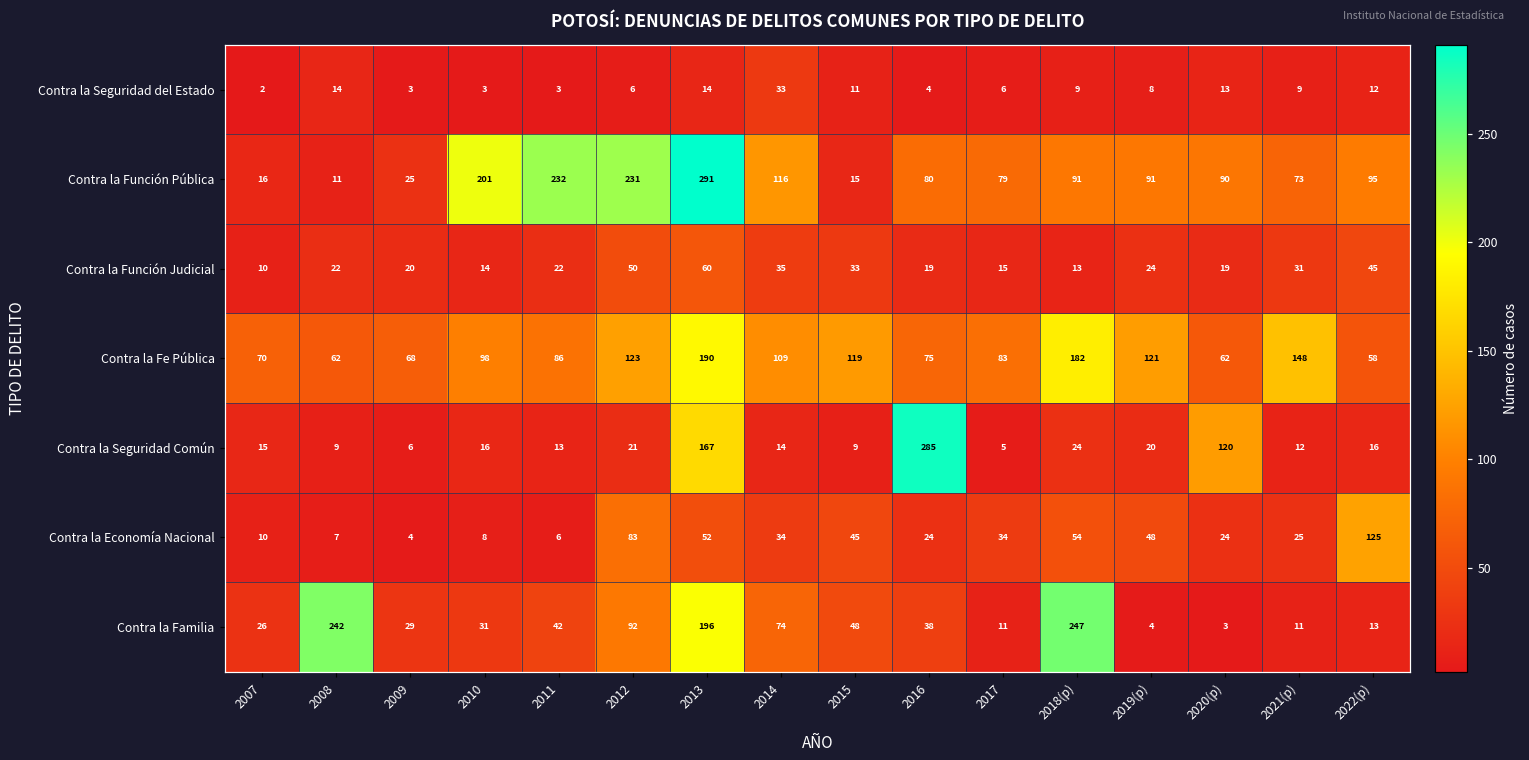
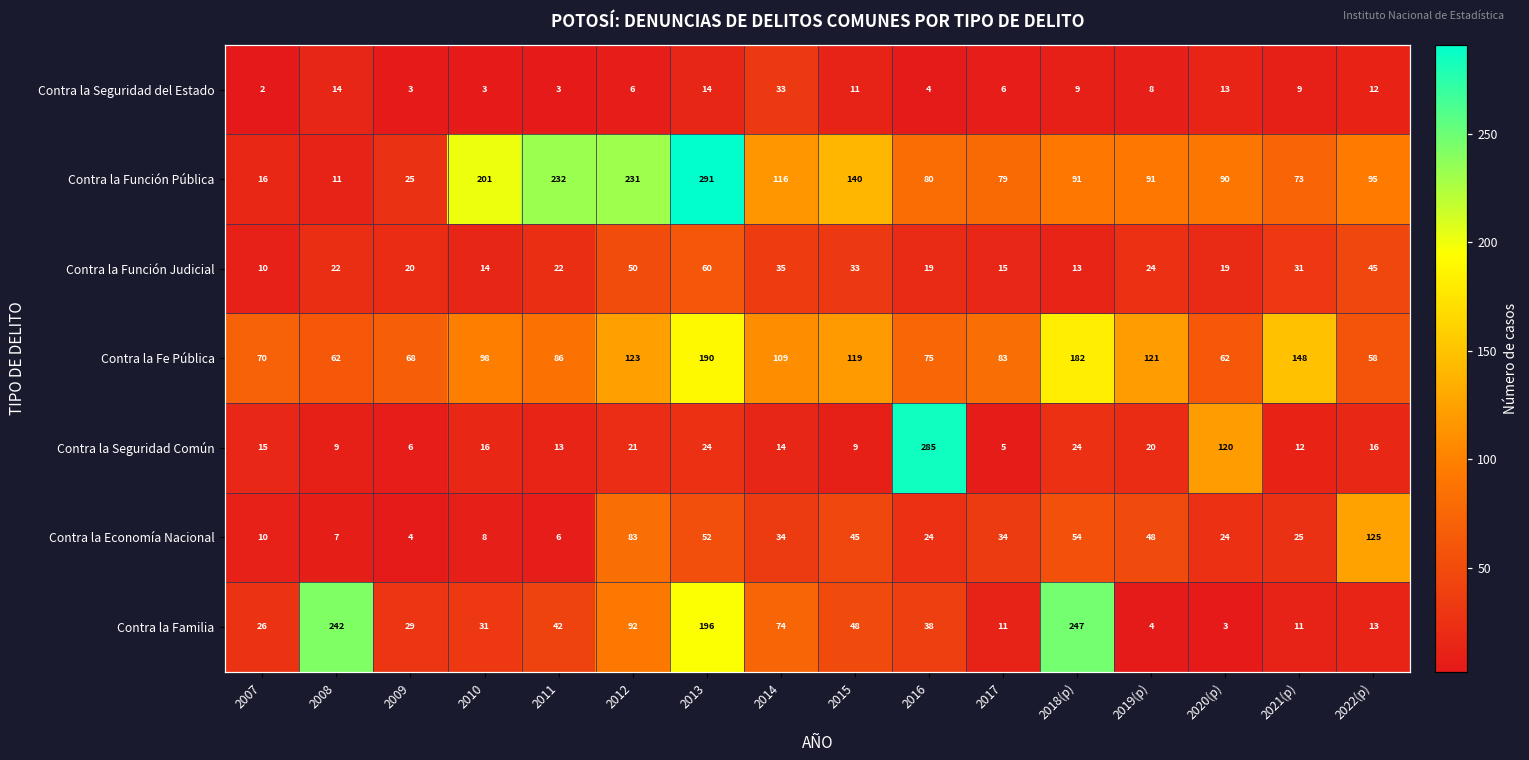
  {
    "Contra la Seguridad del Estado": {
      "2007": 2,
      "2008": 14,
      "2009": 3,
      "2010": 3,
      "2011": 3,
      "2012": 6,
      "2013": 14,
      "2014": 33,
      "2015": 11,
      "2016": 4,
      "2017": 6,
      "2018(p)": 9,
      "2019(p)": 8,
      "2020(p)": 13,
      "2021(p)": 9,
      "2022(p)": 12
    },
    "Contra la Función Pública": {
      "2007": 16,
      "2008": 11,
      "2009": 25,
      "2010": 201,
      "2011": 232,
      "2012": 231,
      "2013": 291,
      "2014": 116,
-     "2015": 15,
+     "2015": 140,
      "2016": 80,
      "2017": 79,
      "2018(p)": 91,
      "2019(p)": 91,
      "2020(p)": 90,
      "2021(p)": 73,
      "2022(p)": 95
    },
    "Contra la Función Judicial": {
      "2007": 10,
      "2008": 22,
      "2009": 20,
      "2010": 14,
      "2011": 22,
      "2012": 50,
      "2013": 60,
      "2014": 35,
      "2015": 33,
      "2016": 19,
      "2017": 15,
      "2018(p)": 13,
      "2019(p)": 24,
      "2020(p)": 19,
      "2021(p)": 31,
      "2022(p)": 45
    },
    "Contra la Fe Pública": {
      "2007": 70,
      "2008": 62,
      "2009": 68,
      "2010": 98,
      "2011": 86,
      "2012": 123,
      "2013": 190,
      "2014": 109,
      "2015": 119,
      "2016": 75,
      "2017": 83,
      "2018(p)": 182,
      "2019(p)": 121,
      "2020(p)": 62,
      "2021(p)": 148,
      "2022(p)": 58
    },
    "Contra la Seguridad Común": {
      "2007": 15,
      "2008": 9,
      "2009": 6,
      "2010": 16,
      "2011": 13,
      "2012": 21,
-     "2013": 167,
+     "2013": 24,
      "2014": 14,
      "2015": 9,
      "2016": 285,
      "2017": 5,
      "2018(p)": 24,
      "2019(p)": 20,
      "2020(p)": 120,
      "2021(p)": 12,
      "2022(p)": 16
    },
    "Contra la Economía Nacional": {
      "2007": 10,
      "2008": 7,
      "2009": 4,
      "2010": 8,
      "2011": 6,
      "2012": 83,
      "2013": 52,
      "2014": 34,
      "2015": 45,
      "2016": 24,
      "2017": 34,
      "2018(p)": 54,
      "2019(p)": 48,
      "2020(p)": 24,
      "2021(p)": 25,
      "2022(p)": 125
    },
    "Contra la Familia": {
      "2007": 26,
      "2008": 242,
      "2009": 29,
      "2010": 31,
      "2011": 42,
      "2012": 92,
      "2013": 196,
      "2014": 74,
      "2015": 48,
      "2016": 38,
      "2017": 11,
      "2018(p)": 247,
      "2019(p)": 4,
      "2020(p)": 3,
      "2021(p)": 11,
      "2022(p)": 13
    }
  }
